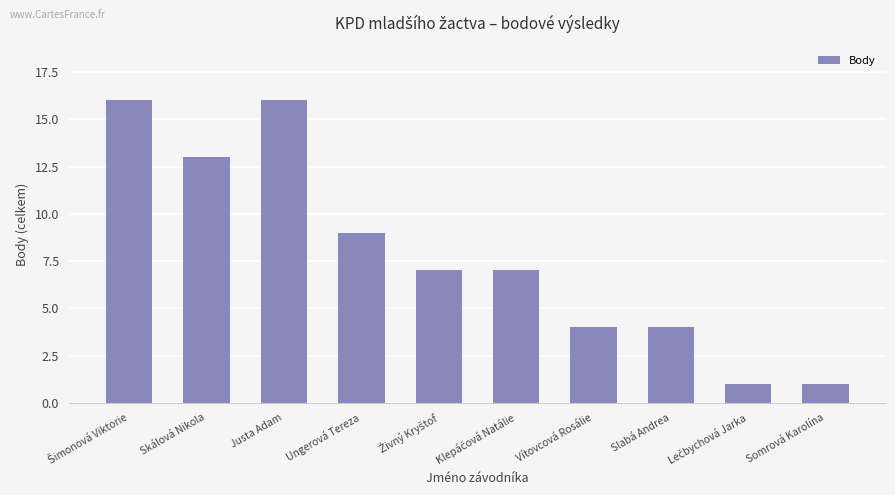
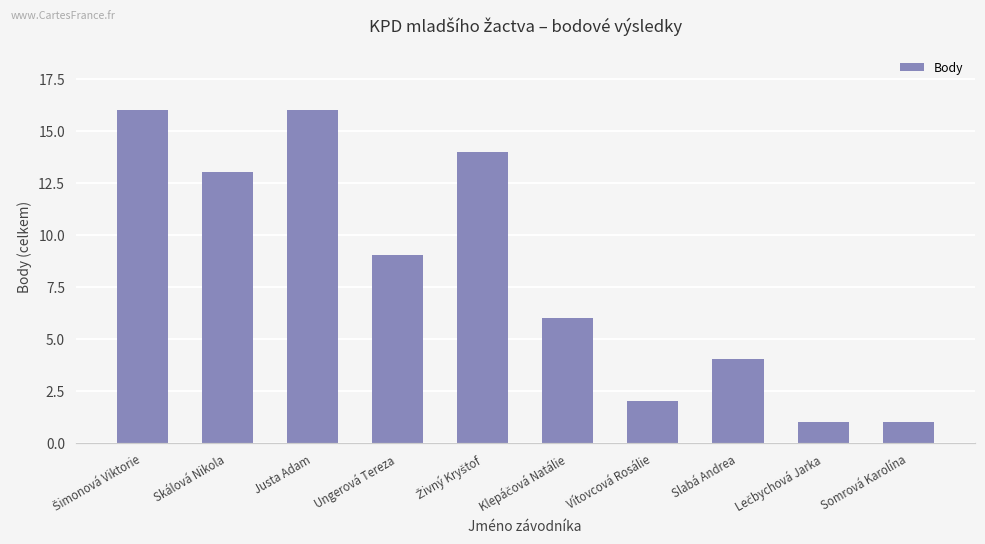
  {
    "Šimonová Viktorie": 16,
    "Skálová Nikola": 13,
    "Justa Adam": 16,
    "Ungerová Tereza": 9,
-   "Živný Kryštof": 7,
-   "Klepáčová Natálie": 7,
-   "Vítovcová Rosálie": 4,
+   "Živný Kryštof": 14,
+   "Klepáčová Natálie": 6,
+   "Vítovcová Rosálie": 2,
    "Slabá Andrea": 4,
    "Lečbychová Jarka": 1,
    "Somrová Karolína": 1
  }
